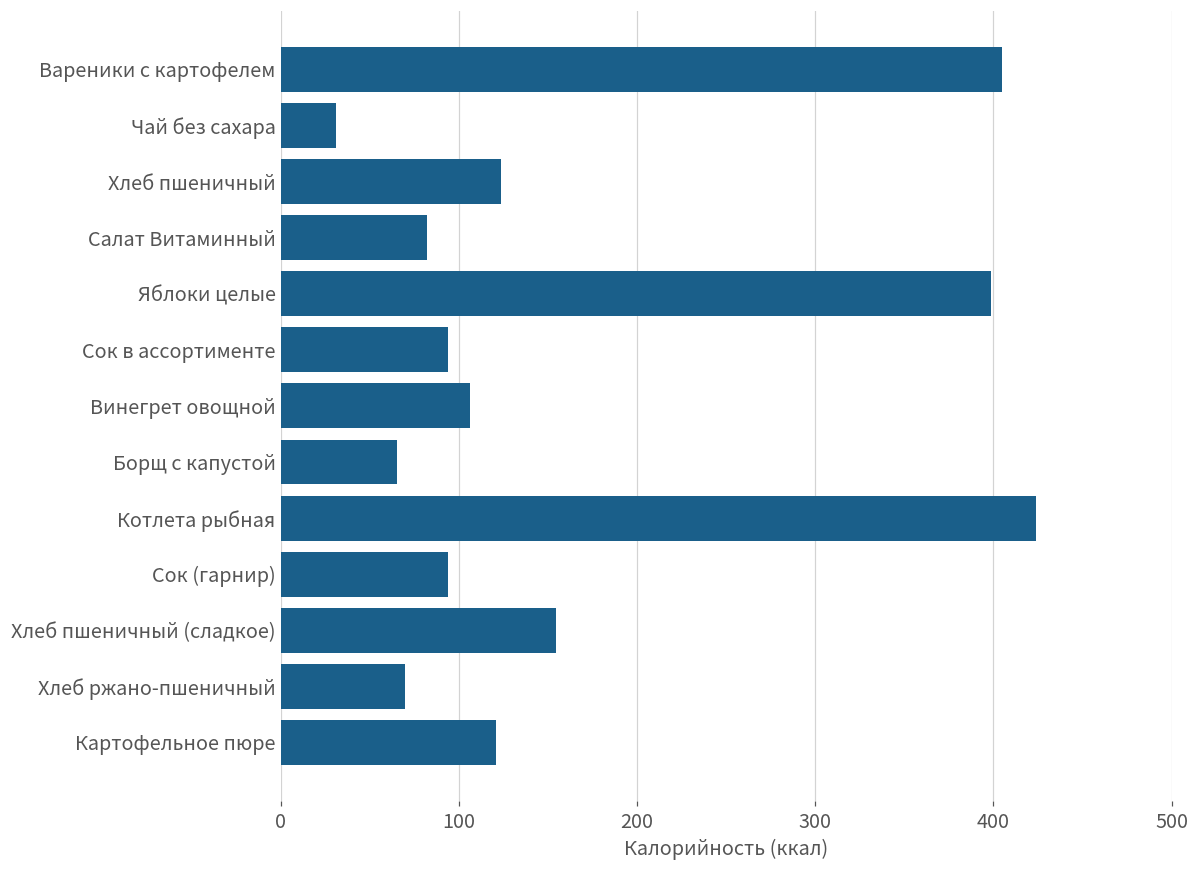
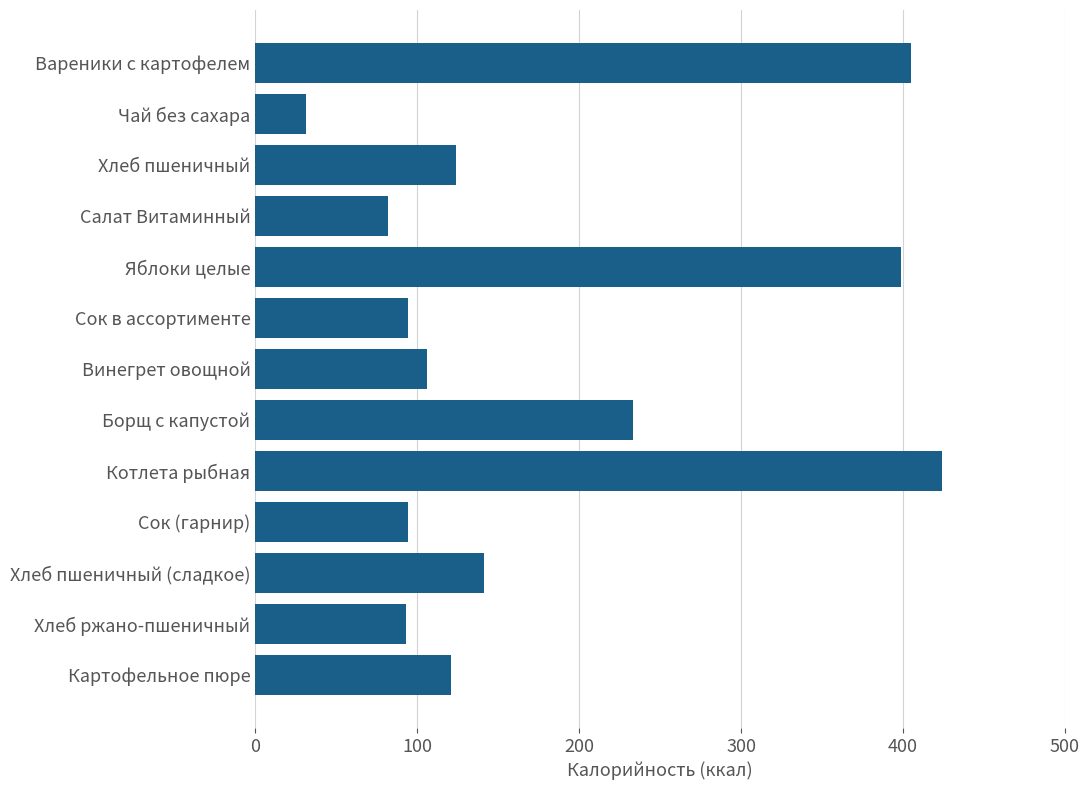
  {
    "Вареники с картофелем": 405,
    "Чай без сахара": 31,
    "Хлеб пшеничный": 124,
    "Салат Витаминный": 82,
    "Яблоки целые": 399,
    "Сок в ассортименте": 94,
    "Винегрет овощной": 106,
-   "Борщ с капустой": 65,
+   "Борщ с капустой": 233,
    "Котлета рыбная": 424,
    "Сок (гарнир)": 94,
-   "Хлеб пшеничный (сладкое)": 154,
-   "Хлеб ржано-пшеничный": 69,
+   "Хлеб пшеничный (сладкое)": 141,
+   "Хлеб ржано-пшеничный": 93,
    "Картофельное пюре": 121
  }
